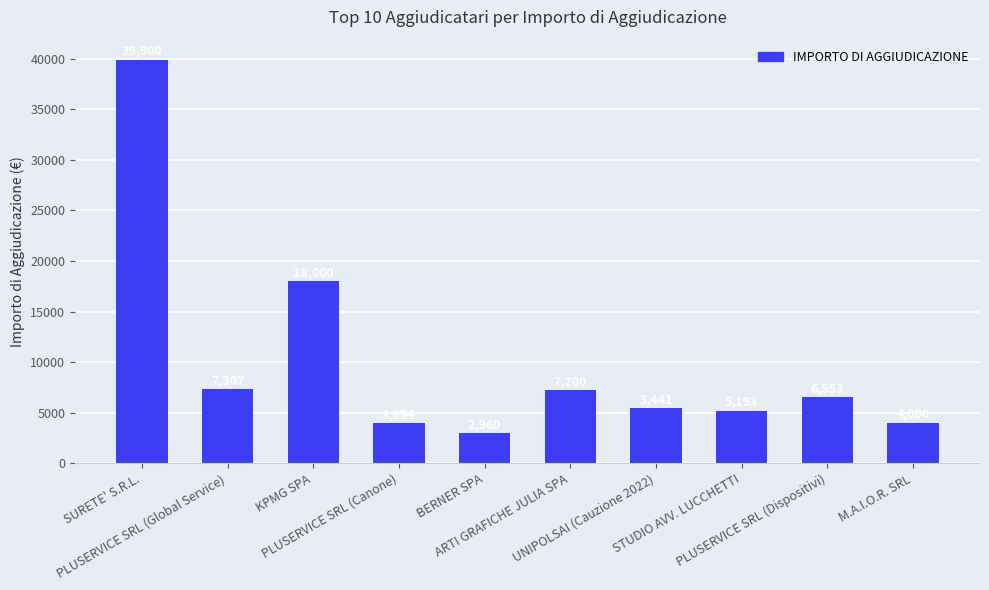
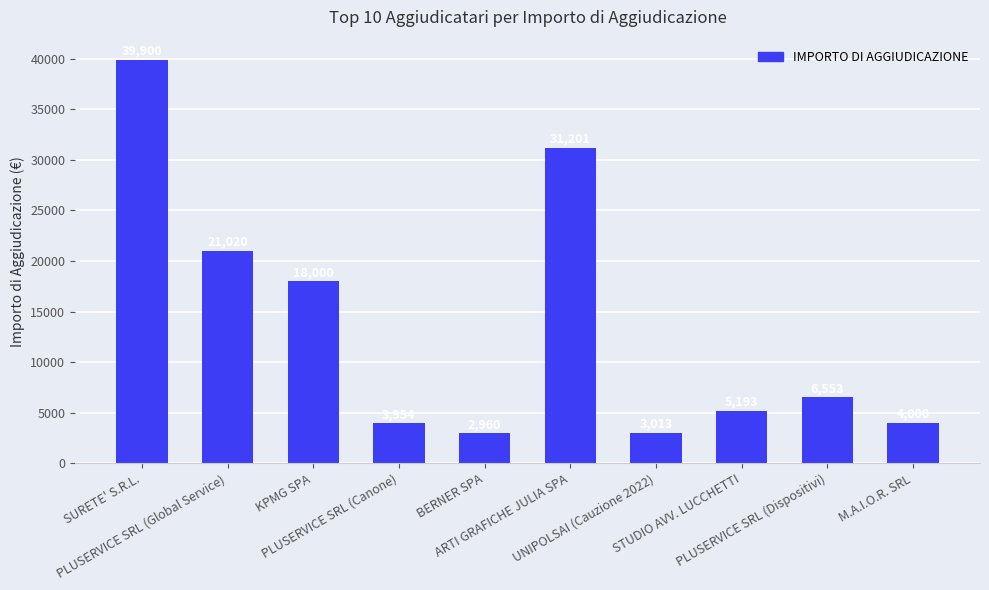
  {
    "SURETE' S.R.L.": 39900,
-   "PLUSERVICE SRL (Global Service)": 7300,
+   "PLUSERVICE SRL (Global Service)": 21000,
    "KPMG SPA": 18000,
    "PLUSERVICE SRL (Canone)": 4000,
    "BERNER SPA": 3000,
-   "ARTI GRAFICHE JULIA SPA": 7200,
-   "UNIPOLSAI (Cauzione 2022)": 5400,
+   "ARTI GRAFICHE JULIA SPA": 31200,
+   "UNIPOLSAI (Cauzione 2022)": 3000,
    "STUDIO AVV. LUCCHETTI": 5200,
    "PLUSERVICE SRL (Dispositivi)": 6600,
    "M.A.I.O.R. SRL": 4000
  }
